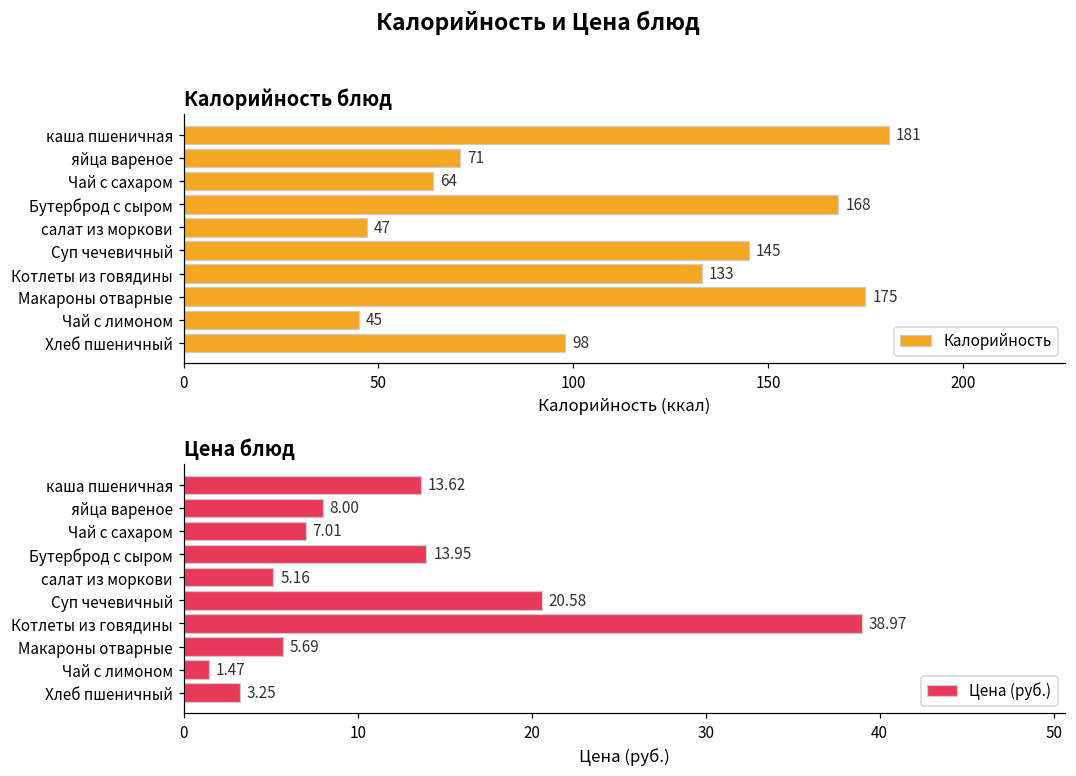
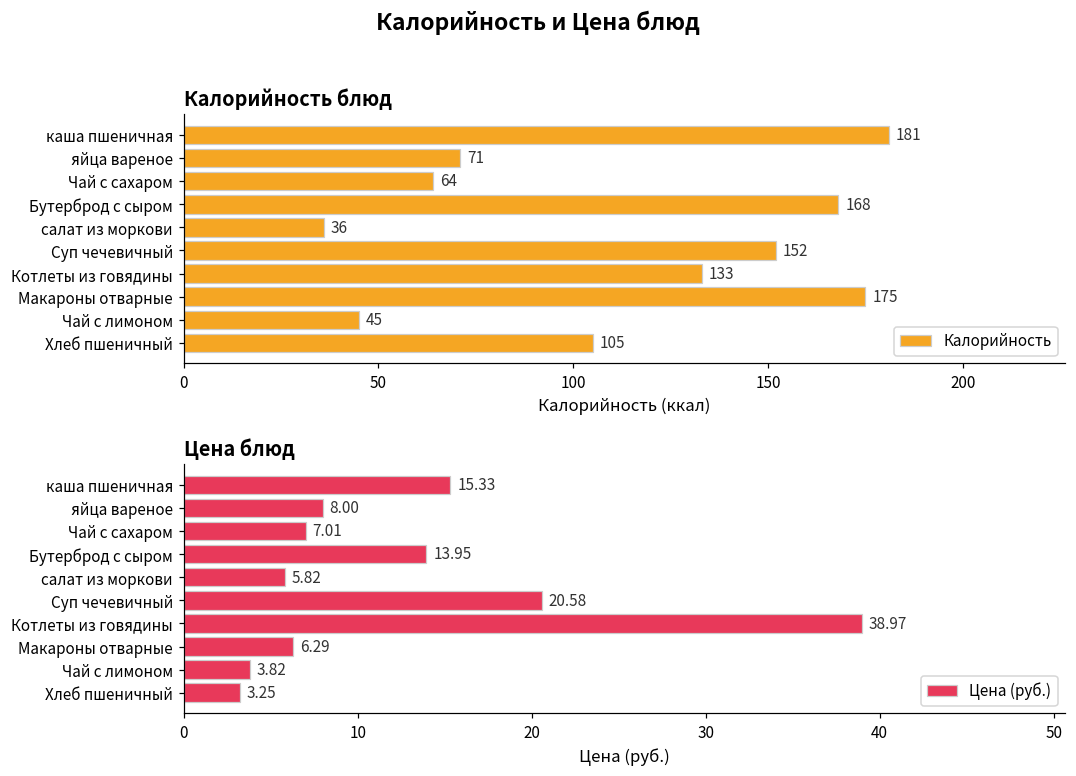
  {
    "Калорийность блюд": {
      "каша пшеничная": 181,
      "яйца вареное": 71,
      "Чай с сахаром": 64,
      "Бутерброд с сыром": 168,
-     "салат из моркови": 47,
-     "Суп чечевичный": 145,
+     "салат из моркови": 36,
+     "Суп чечевичный": 152,
      "Котлеты из говядины": 133,
      "Макароны отварные": 175,
      "Чай с лимоном": 45,
-     "Хлеб пшеничный": 98
+     "Хлеб пшеничный": 105
    },
    "Цена блюд": {
-     "каша пшеничная": 13.62,
+     "каша пшеничная": 15.33,
      "яйца вареное": 8.00,
      "Чай с сахаром": 7.01,
      "Бутерброд с сыром": 13.95,
-     "салат из моркови": 5.16,
+     "салат из моркови": 5.82,
      "Суп чечевичный": 20.58,
      "Котлеты из говядины": 38.97,
-     "Макароны отварные": 5.69,
-     "Чай с лимоном": 1.47,
+     "Макароны отварные": 6.29,
+     "Чай с лимоном": 3.82,
      "Хлеб пшеничный": 3.25
    }
  }
